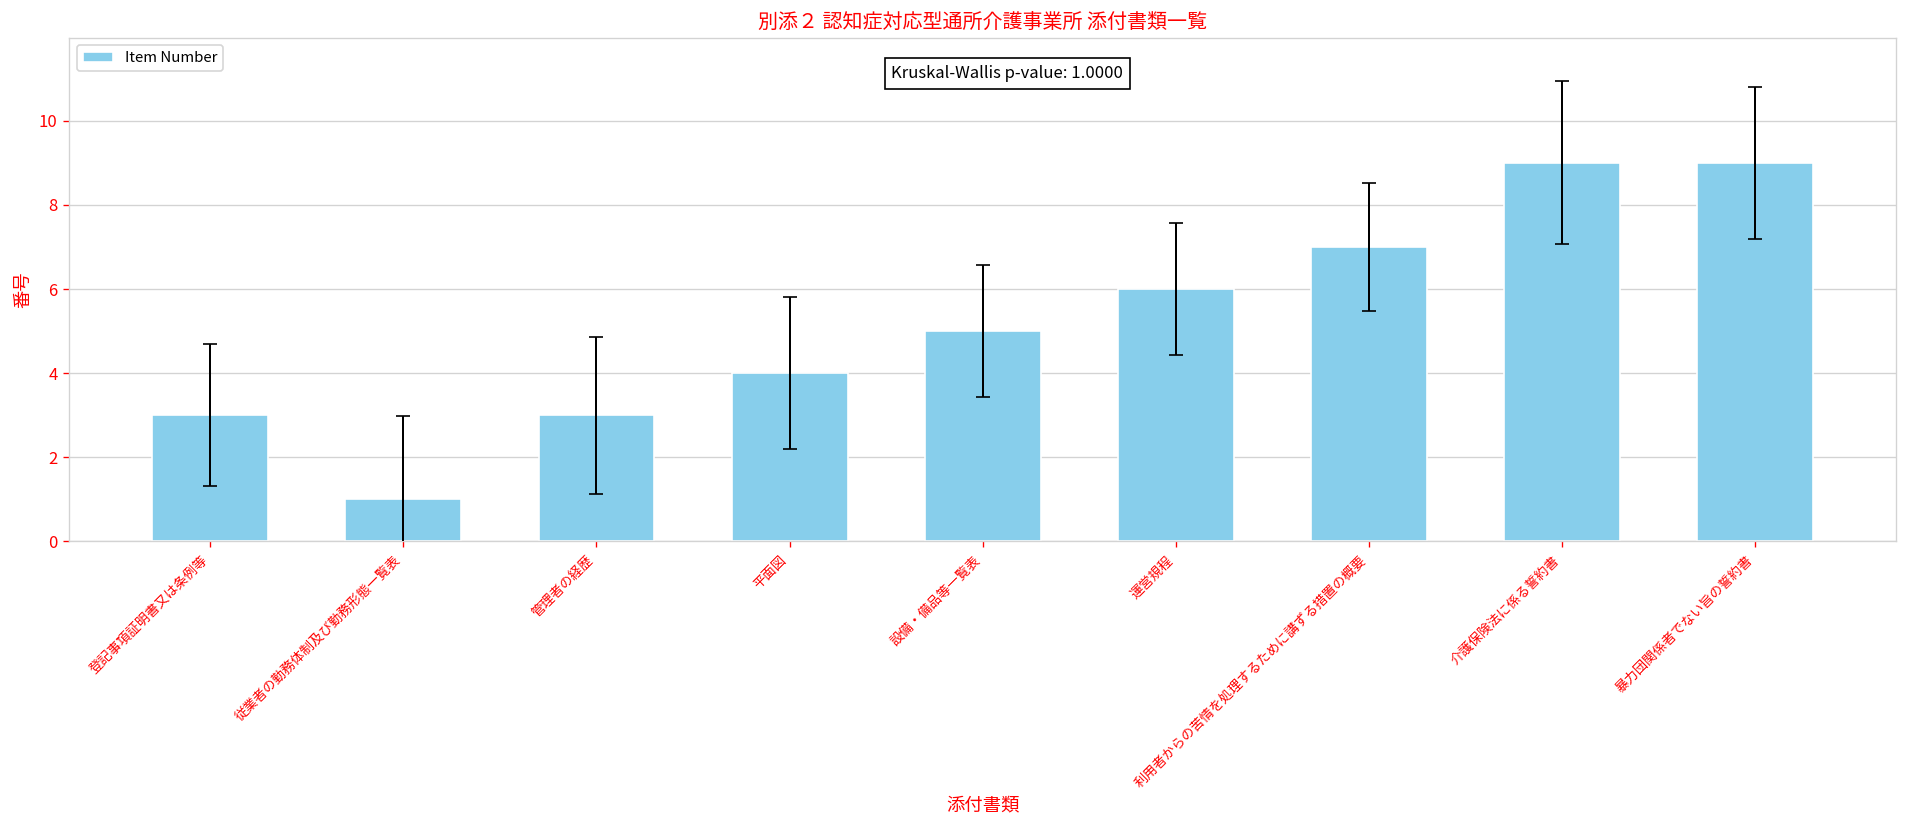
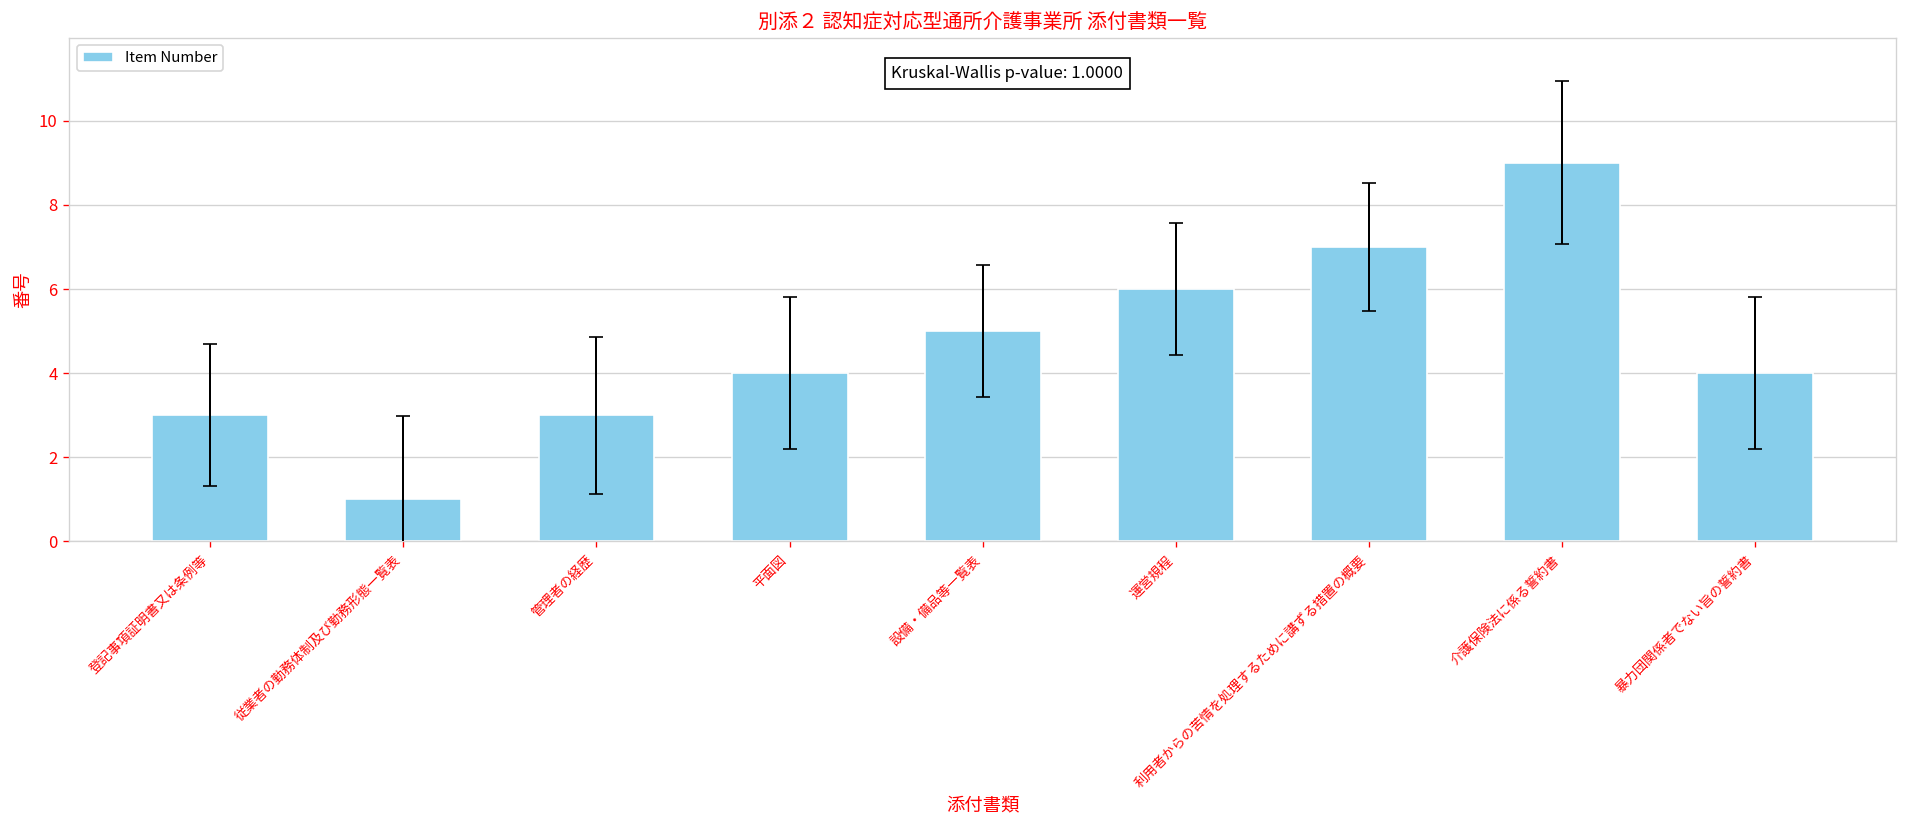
  {
    "Item Number": {
      "登記事項証明書又は条例等": 3,
      "従業者の勤務体制及び勤務形態一覧表": 1,
      "管理者の経歴": 3,
      "平面図": 4,
      "設備・備品等一覧表": 5,
      "運営規程": 6,
      "利用者からの苦情を処理するために講ずる措置の概要": 7,
      "介護保険法に係る誓約書": 9,
-     "暴力団関係者でない旨の誓約書": 9
+     "暴力団関係者でない旨の誓約書": 4
    }
  }
